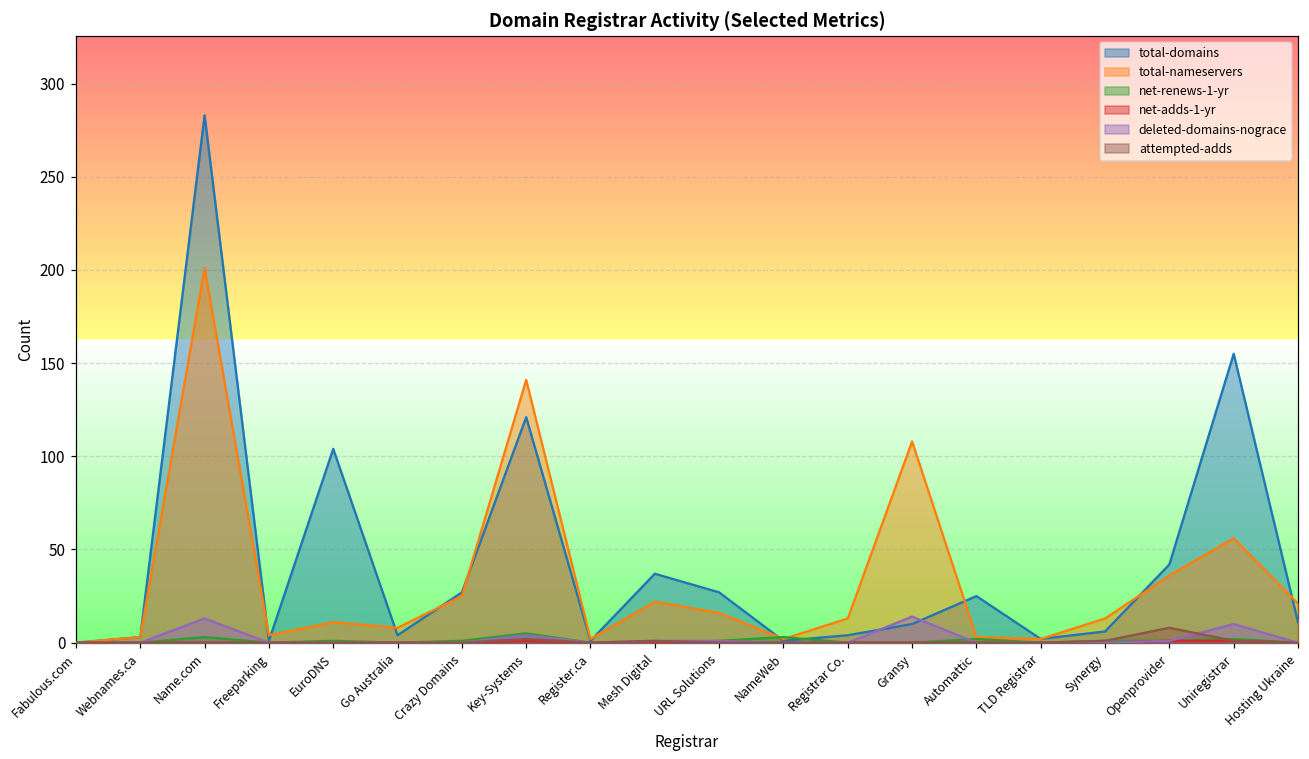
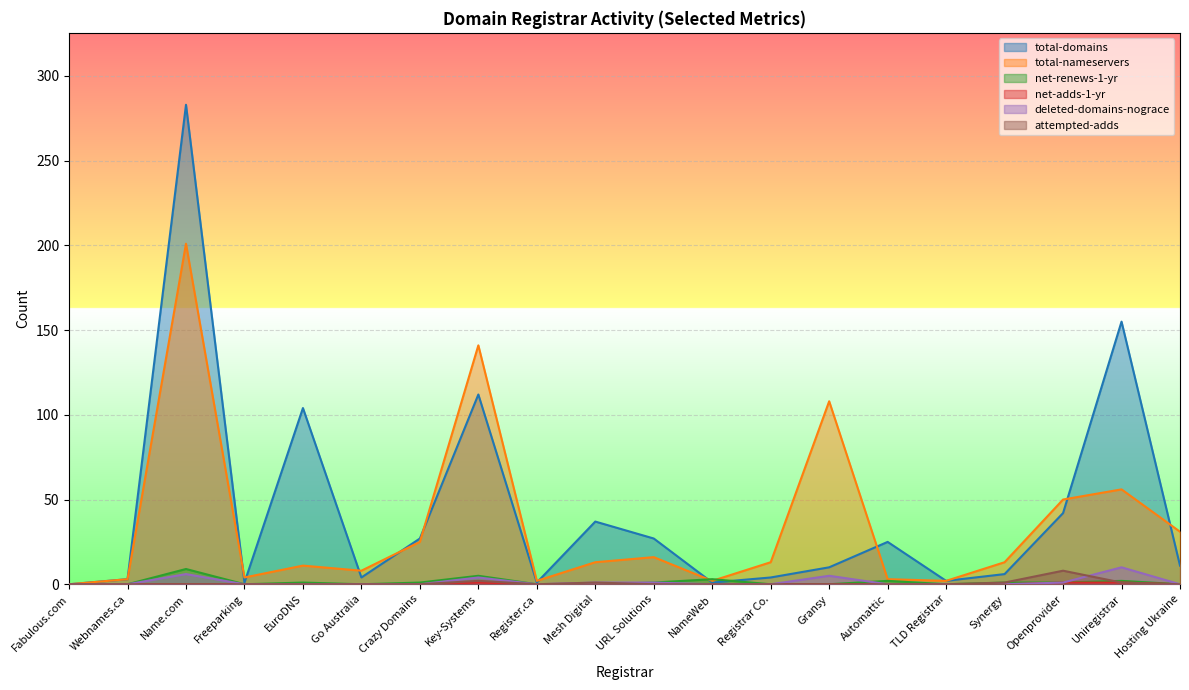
  {
    "total-domains": {
      "Name.com": 283,
      "EuroDNS": 104,
      "Go Australia": 4,
      "Crazy Domains": 27,
-     "Key-Systems": 121,
+     "Key-Systems": 112,
      "Mesh Digital": 37,
      "URL Solutions": 27,
      "Registrar Co.": 4,
      "Gransy": 10,
      "Automattic": 25,
      "Synergy": 6,
      "Openprovider": 42,
      "Uniregistrar": 155,
      "Hosting Ukraine": 11
    },
    "total-nameservers": {
      "Name.com": 201,
      "Freeparking": 4,
      "EuroDNS": 11,
      "Go Australia": 8,
      "Crazy Domains": 25,
      "Key-Systems": 141,
-     "Mesh Digital": 22,
+     "Mesh Digital": 13,
      "URL Solutions": 16,
      "Registrar Co.": 13,
      "Gransy": 108,
      "Synergy": 13,
-     "Openprovider": 36,
+     "Openprovider": 50,
      "Uniregistrar": 56,
-     "Hosting Ukraine": 21
+     "Hosting Ukraine": 31
    },
    "net-renews-1-yr": {
-     "Name.com": 3
+     "Name.com": 9
    },
    "deleted-domains-nograce": {
-     "Name.com": 13,
-     "Gransy": 14,
+     "Name.com": 6,
+     "Gransy": 5,
      "Uniregistrar": 10
    },
    "attempted-adds": {
      "Openprovider": 8
    }
  }
